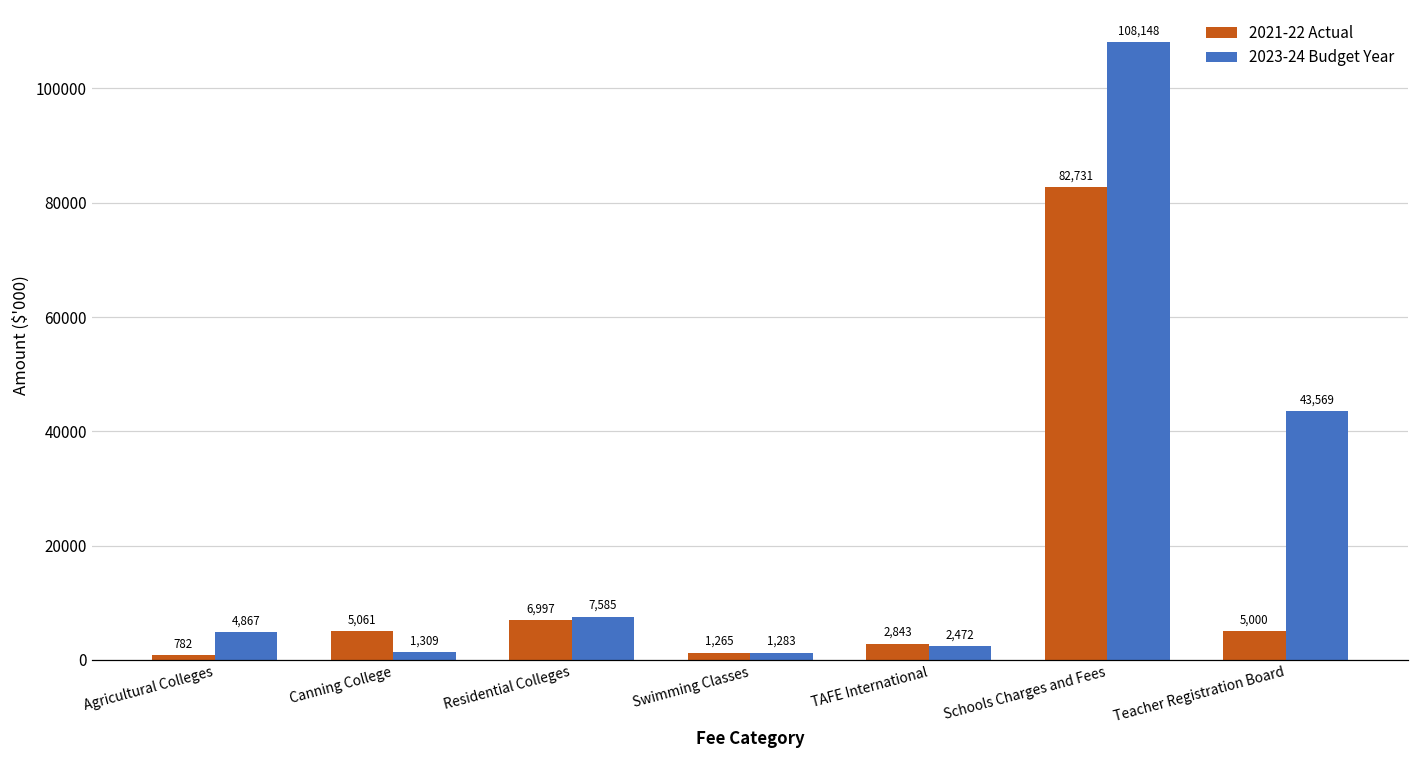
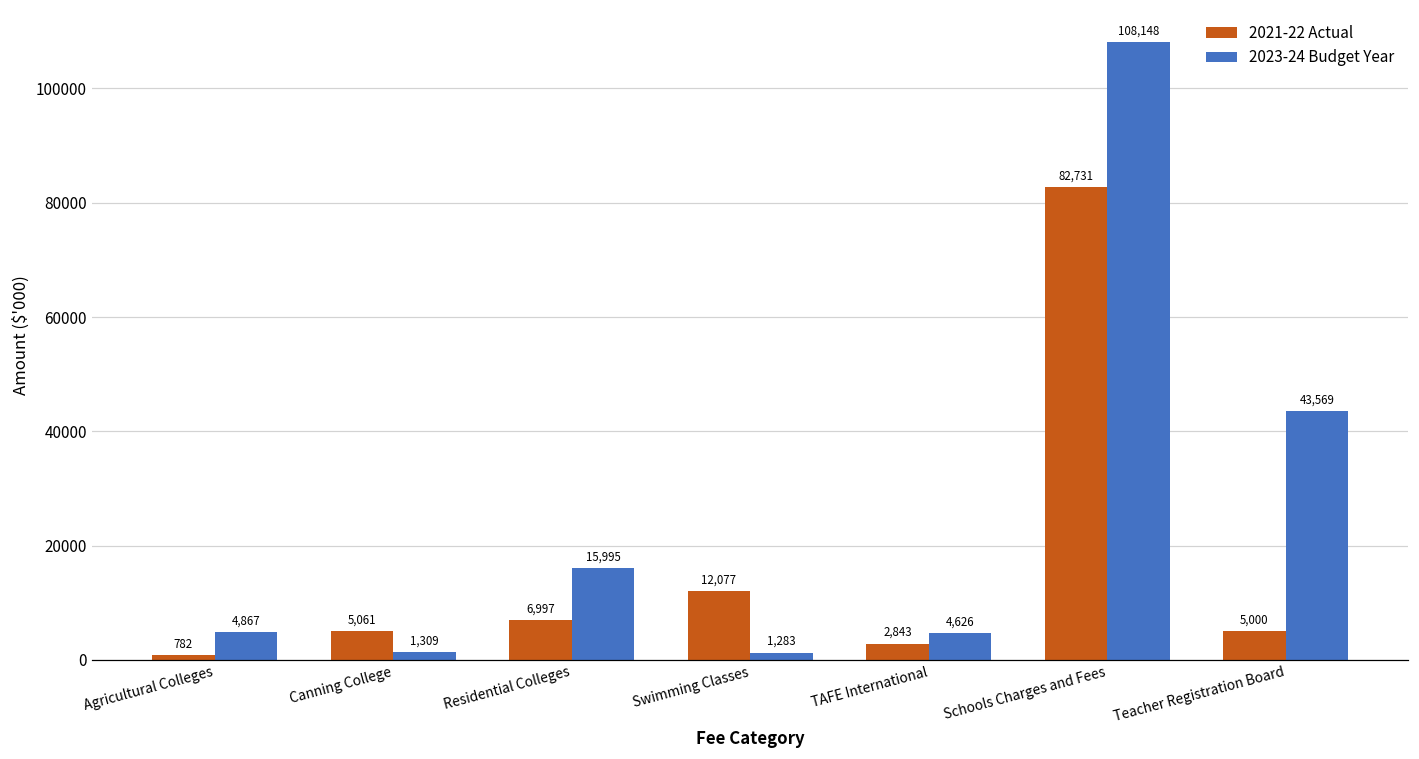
  {
    "2021-22 Actual": {
      "Agricultural Colleges": "782",
      "Canning College": "5,061",
      "Residential Colleges": "6,997",
-     "Swimming Classes": "1,265",
+     "Swimming Classes": "12,077",
      "TAFE International": "2,843",
      "Schools Charges and Fees": "82,731",
      "Teacher Registration Board": "5,000"
    },
    "2023-24 Budget Year": {
      "Agricultural Colleges": "4,867",
      "Canning College": "1,309",
-     "Residential Colleges": "7,585",
+     "Residential Colleges": "15,995",
      "Swimming Classes": "1,283",
-     "TAFE International": "2,472",
+     "TAFE International": "4,626",
      "Schools Charges and Fees": "108,148",
      "Teacher Registration Board": "43,569"
    }
  }
